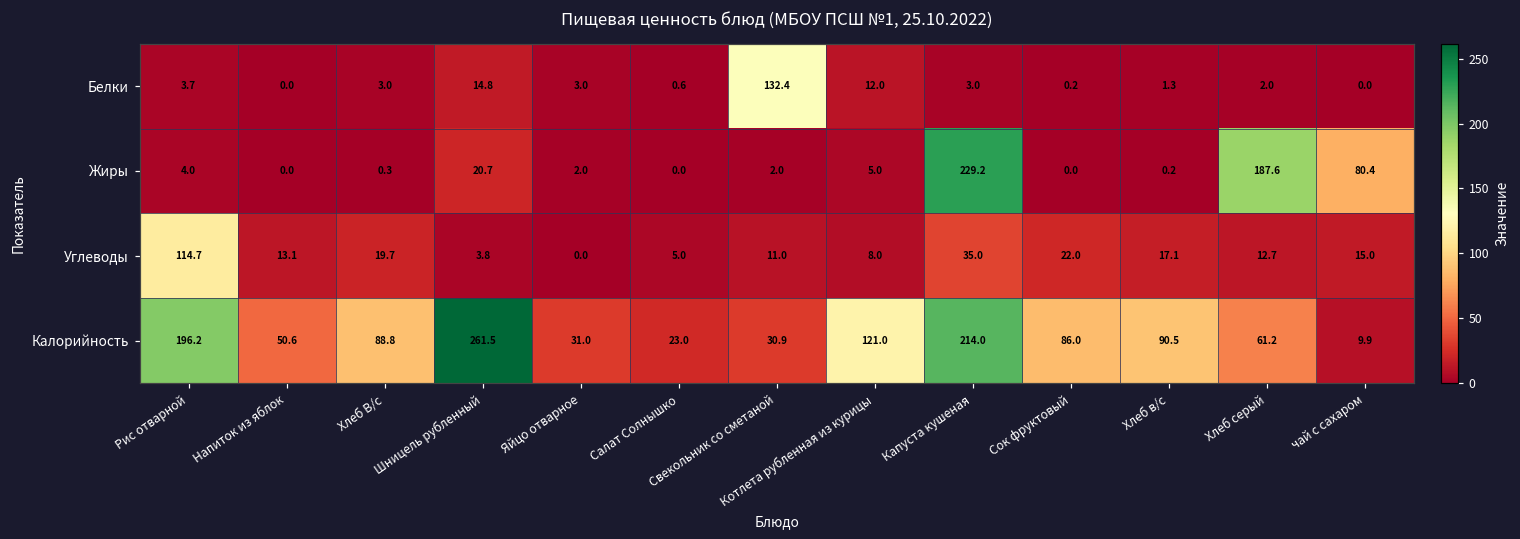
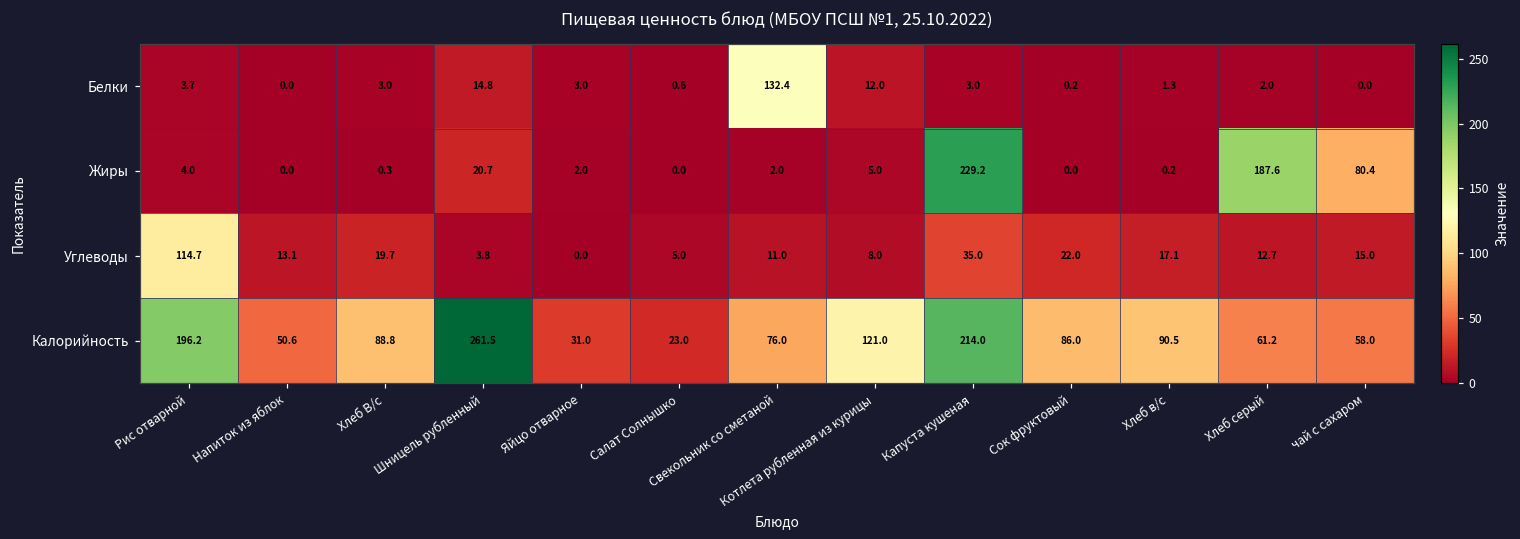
  {
    "Белки": {
      "Рис отварной": 3.7,
      "Напиток из яблок": 0.0,
      "Хлеб В/с": 3.0,
      "Шницель рубленный": 14.8,
      "Яйцо отварное": 3.0,
      "Салат Солнышко": 0.6,
      "Свекольник со сметаной": 132.4,
      "Котлета рубленная из курицы": 12.0,
      "Капуста кушеная": 3.0,
      "Сок фруктовый": 0.2,
      "Хлеб в/с": 1.3,
      "Хлеб серый": 2.0,
      "чай с сахаром": 0.0
    },
    "Жиры": {
      "Рис отварной": 4.0,
      "Напиток из яблок": 0.0,
      "Хлеб В/с": 0.3,
      "Шницель рубленный": 20.7,
      "Яйцо отварное": 2.0,
      "Салат Солнышко": 0.0,
      "Свекольник со сметаной": 2.0,
      "Котлета рубленная из курицы": 5.0,
      "Капуста кушеная": 229.2,
      "Сок фруктовый": 0.0,
      "Хлеб в/с": 0.2,
      "Хлеб серый": 187.6,
      "чай с сахаром": 80.4
    },
    "Углеводы": {
      "Рис отварной": 114.7,
      "Напиток из яблок": 13.1,
      "Хлеб В/с": 19.7,
      "Шницель рубленный": 3.8,
      "Яйцо отварное": 0.0,
      "Салат Солнышко": 5.0,
      "Свекольник со сметаной": 11.0,
      "Котлета рубленная из курицы": 8.0,
      "Капуста кушеная": 35.0,
      "Сок фруктовый": 22.0,
      "Хлеб в/с": 17.1,
      "Хлеб серый": 12.7,
      "чай с сахаром": 15.0
    },
    "Калорийность": {
      "Рис отварной": 196.2,
      "Напиток из яблок": 50.6,
      "Хлеб В/с": 88.8,
      "Шницель рубленный": 261.5,
      "Яйцо отварное": 31.0,
      "Салат Солнышко": 23.0,
-     "Свекольник со сметаной": 30.9,
+     "Свекольник со сметаной": 76.0,
      "Котлета рубленная из курицы": 121.0,
      "Капуста кушеная": 214.0,
      "Сок фруктовый": 86.0,
      "Хлеб в/с": 90.5,
      "Хлеб серый": 61.2,
-     "чай с сахаром": 9.9
+     "чай с сахаром": 58.0
    }
  }
